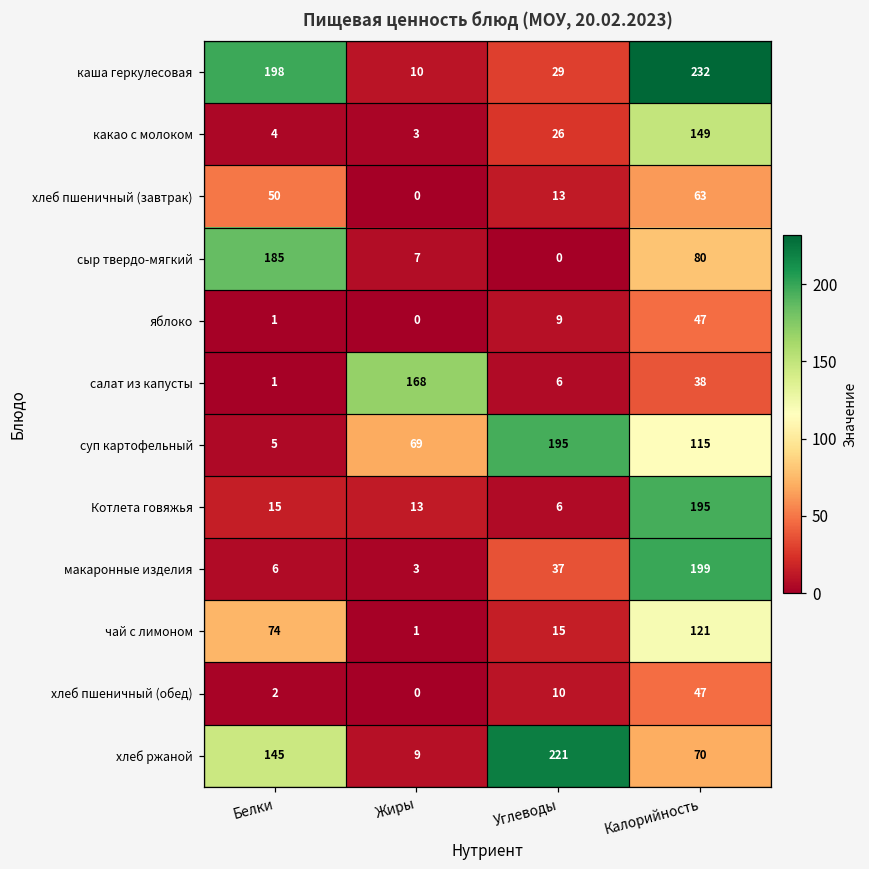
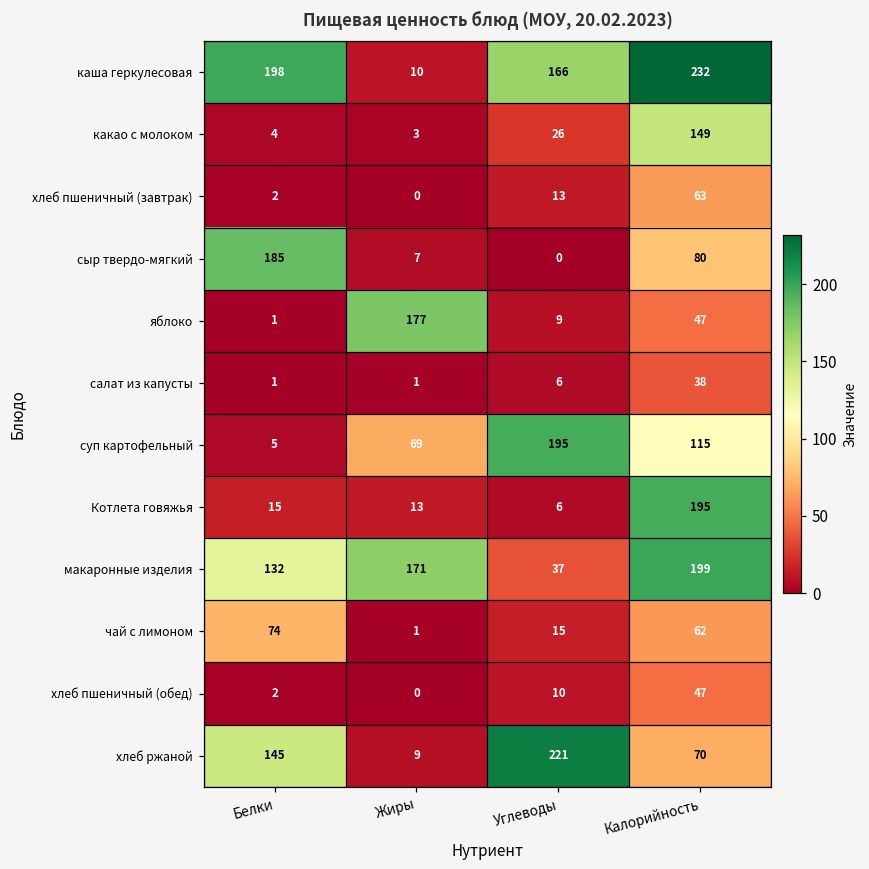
  {
    "каша геркулесовая": {
      "Белки": 198,
      "Жиры": 10,
-     "Углеводы": 29,
+     "Углеводы": 166,
      "Калорийность": 232
    },
    "какао с молоком": {
      "Белки": 4,
      "Жиры": 3,
      "Углеводы": 26,
      "Калорийность": 149
    },
    "хлеб пшеничный (завтрак)": {
-     "Белки": 50,
+     "Белки": 2,
      "Жиры": 0,
      "Углеводы": 13,
      "Калорийность": 63
    },
    "сыр твердо-мягкий": {
      "Белки": 185,
      "Жиры": 7,
      "Углеводы": 0,
      "Калорийность": 80
    },
    "яблоко": {
      "Белки": 1,
-     "Жиры": 0,
+     "Жиры": 177,
      "Углеводы": 9,
      "Калорийность": 47
    },
    "салат из капусты": {
      "Белки": 1,
-     "Жиры": 168,
+     "Жиры": 1,
      "Углеводы": 6,
      "Калорийность": 38
    },
    "суп картофельный": {
      "Белки": 5,
      "Жиры": 69,
      "Углеводы": 195,
      "Калорийность": 115
    },
    "Котлета говяжья": {
      "Белки": 15,
      "Жиры": 13,
      "Углеводы": 6,
      "Калорийность": 195
    },
    "макаронные изделия": {
-     "Белки": 6,
-     "Жиры": 3,
+     "Белки": 132,
+     "Жиры": 171,
      "Углеводы": 37,
      "Калорийность": 199
    },
    "чай с лимоном": {
      "Белки": 74,
      "Жиры": 1,
      "Углеводы": 15,
-     "Калорийность": 121
+     "Калорийность": 62
    },
    "хлеб пшеничный (обед)": {
      "Белки": 2,
      "Жиры": 0,
      "Углеводы": 10,
      "Калорийность": 47
    },
    "хлеб ржаной": {
      "Белки": 145,
      "Жиры": 9,
      "Углеводы": 221,
      "Калорийность": 70
    }
  }
